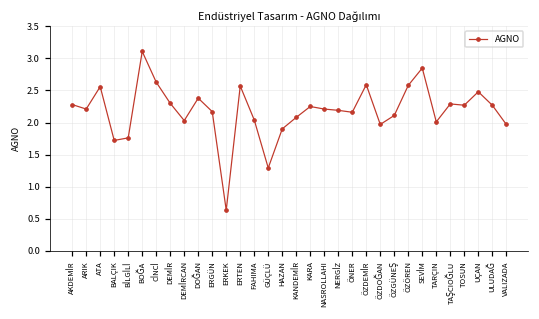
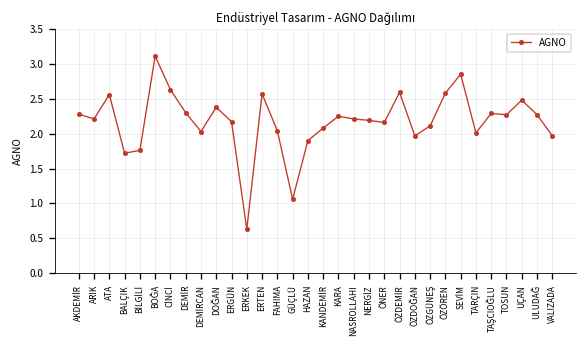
  {
    "AKDEMİR": 2.3,
    "ARIK": 2.2,
    "ATA": 2.6,
    "BALÇIK": 1.7,
    "BİLGİLİ": 1.8,
    "BOĞA": 3.1,
    "CİNCİ": 2.6,
    "DEMİR": 2.3,
    "DEMİRCAN": 2.0,
    "DOĞAN": 2.4,
    "ERGÜN": 2.2,
    "ERKEK": 0.6,
    "ERTEN": 2.6,
    "FAHIMA": 2.0,
-   "GÜÇLÜ": 1.3,
+   "GÜÇLÜ": 1.1,
    "HAZAN": 1.9,
    "KANDEMİR": 2.1,
    "KARA": 2.3,
    "NASROLLAHI": 2.2,
    "NERGİZ": 2.2,
    "ÖNER": 2.2,
    "ÖZDEMİR": 2.6,
    "ÖZDOĞAN": 2.0,
    "ÖZGÜNEŞ": 2.1,
    "ÖZÖREN": 2.6,
    "SEVİM": 2.9,
    "TARÇIN": 2.0,
    "TAŞCIOĞLU": 2.3,
    "TOSUN": 2.3,
    "UÇAN": 2.5,
    "ULUDAĞ": 2.3,
    "VALIZADA": 2.0
  }
